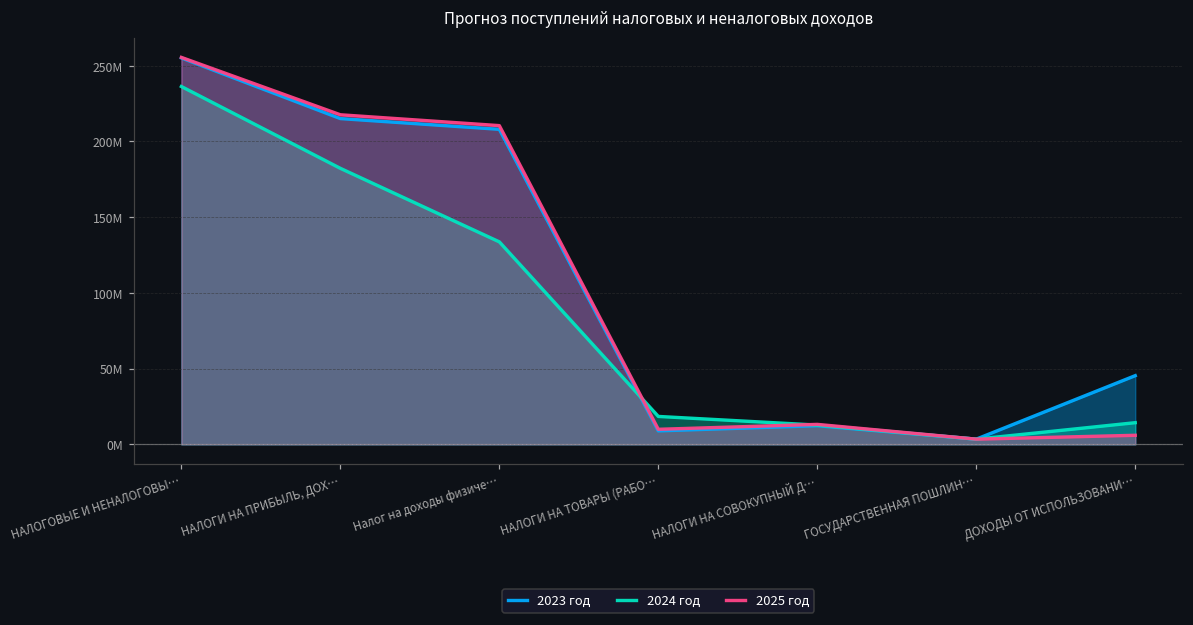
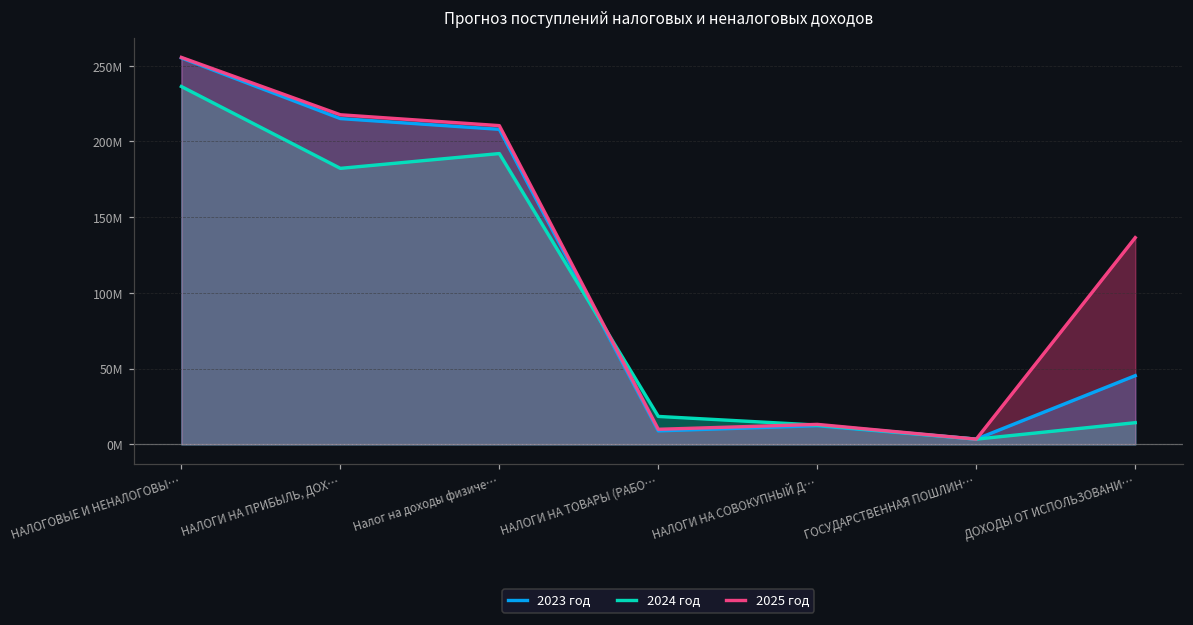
  {
    "2023 год": {
      "НАЛОГИ НА ПРИБЫЛЬ, ДОХ…": 215000000,
      "Налог на доходы физиче…": 208000000,
      "ДОХОДЫ ОТ ИСПОЛЬЗОВАНИ…": 45000000
    },
    "2024 год": {
      "НАЛОГОВЫЕ И НЕНАЛОГОВЫ…": 236000000,
      "НАЛОГИ НА ПРИБЫЛЬ, ДОХ…": 182000000,
-     "Налог на доходы физиче…": 134000000,
+     "Налог на доходы физиче…": 192000000,
      "НАЛОГИ НА ТОВАРЫ (РАБО…": 18000000,
      "ДОХОДЫ ОТ ИСПОЛЬЗОВАНИ…": 14000000
    },
    "2025 год": {
      "НАЛОГИ НА ПРИБЫЛЬ, ДОХ…": 218000000,
      "Налог на доходы физиче…": 210000000,
-     "ДОХОДЫ ОТ ИСПОЛЬЗОВАНИ…": 6000000
+     "ДОХОДЫ ОТ ИСПОЛЬЗОВАНИ…": 136000000
    }
  }
